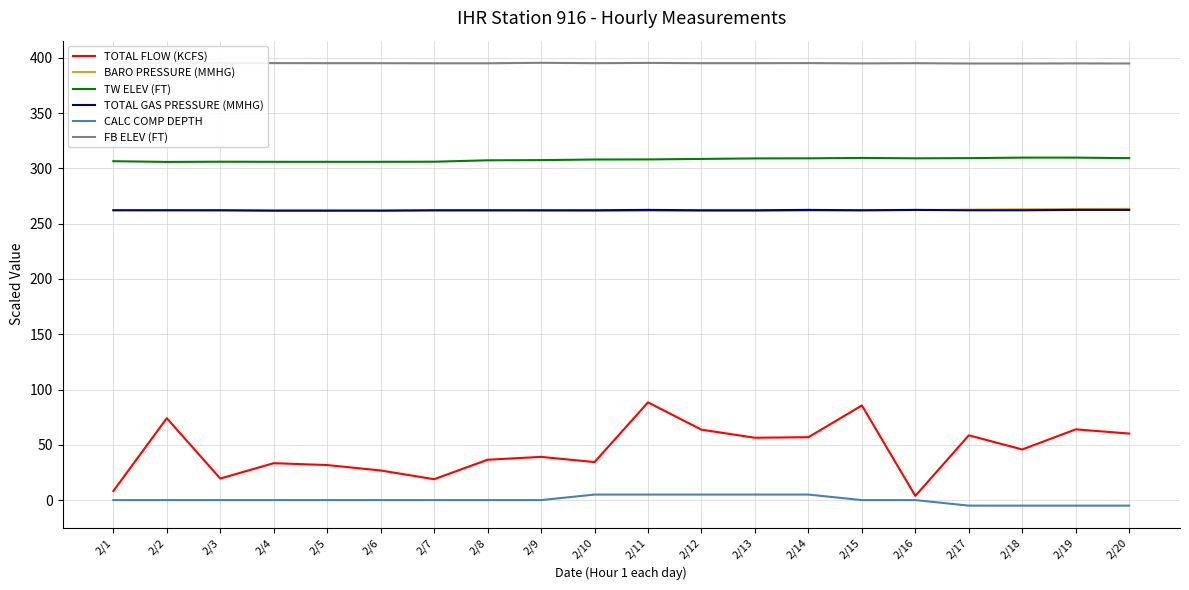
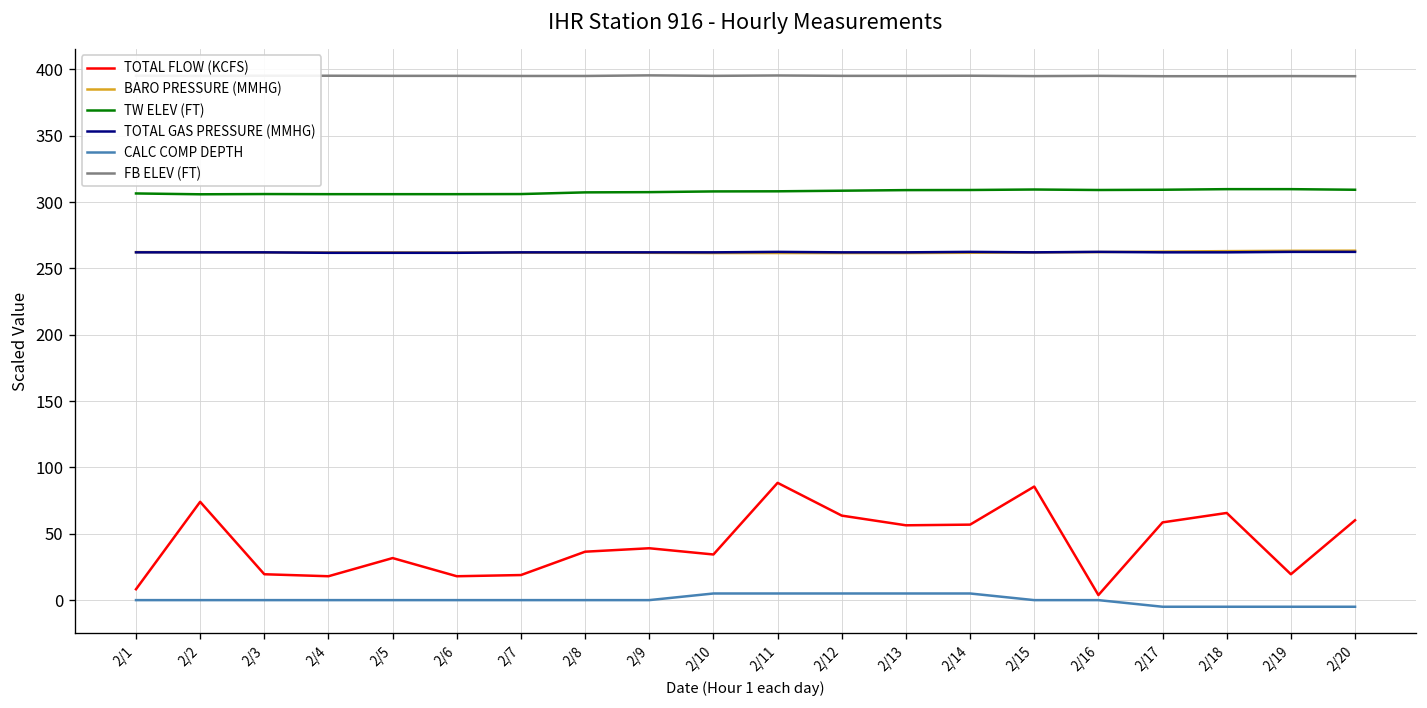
  {
    "TOTAL FLOW (KCFS)": {
      "2/1": 8,
      "2/2": 74,
      "2/3": 20,
-     "2/4": 33,
+     "2/4": 18,
      "2/5": 32,
-     "2/6": 27,
+     "2/6": 18,
      "2/7": 19,
      "2/8": 37,
      "2/9": 39,
      "2/10": 34,
      "2/11": 88,
      "2/12": 64,
      "2/13": 56,
      "2/14": 57,
      "2/15": 86,
      "2/16": 4,
      "2/17": 59,
-     "2/18": 46,
-     "2/19": 64,
+     "2/18": 66,
+     "2/19": 20,
      "2/20": 60
    },
    "TW ELEV (FT)": {
      "2/1": 307,
      "2/2": 306,
      "2/3": 306,
      "2/4": 306,
      "2/5": 306,
      "2/6": 306,
      "2/7": 306,
      "2/8": 307,
      "2/9": 308,
      "2/10": 308,
      "2/11": 308,
      "2/12": 309,
      "2/13": 309,
      "2/14": 309,
      "2/15": 310,
      "2/16": 309,
      "2/17": 309,
      "2/18": 310,
      "2/19": 310,
      "2/20": 309
    },
    "CALC COMP DEPTH": {
      "2/1": 0,
      "2/2": 0,
      "2/3": 0,
      "2/4": 0,
      "2/5": 0,
      "2/6": 0,
      "2/7": 0,
      "2/8": 0,
      "2/9": 0,
      "2/10": 5,
      "2/11": 5,
      "2/12": 5,
      "2/13": 5,
      "2/14": 5,
      "2/15": 0,
      "2/16": 0,
      "2/17": -5,
      "2/18": -5,
      "2/19": -5,
      "2/20": -5
    },
    "FB ELEV (FT)": {
      "2/4": 395,
      "2/5": 395,
      "2/6": 395,
      "2/7": 395,
      "2/8": 395,
      "2/9": 396,
      "2/10": 395,
      "2/11": 395,
      "2/12": 395,
      "2/13": 395,
      "2/14": 395,
      "2/15": 395,
      "2/16": 395,
      "2/17": 395,
      "2/18": 395,
      "2/19": 395,
      "2/20": 395
    }
  }
